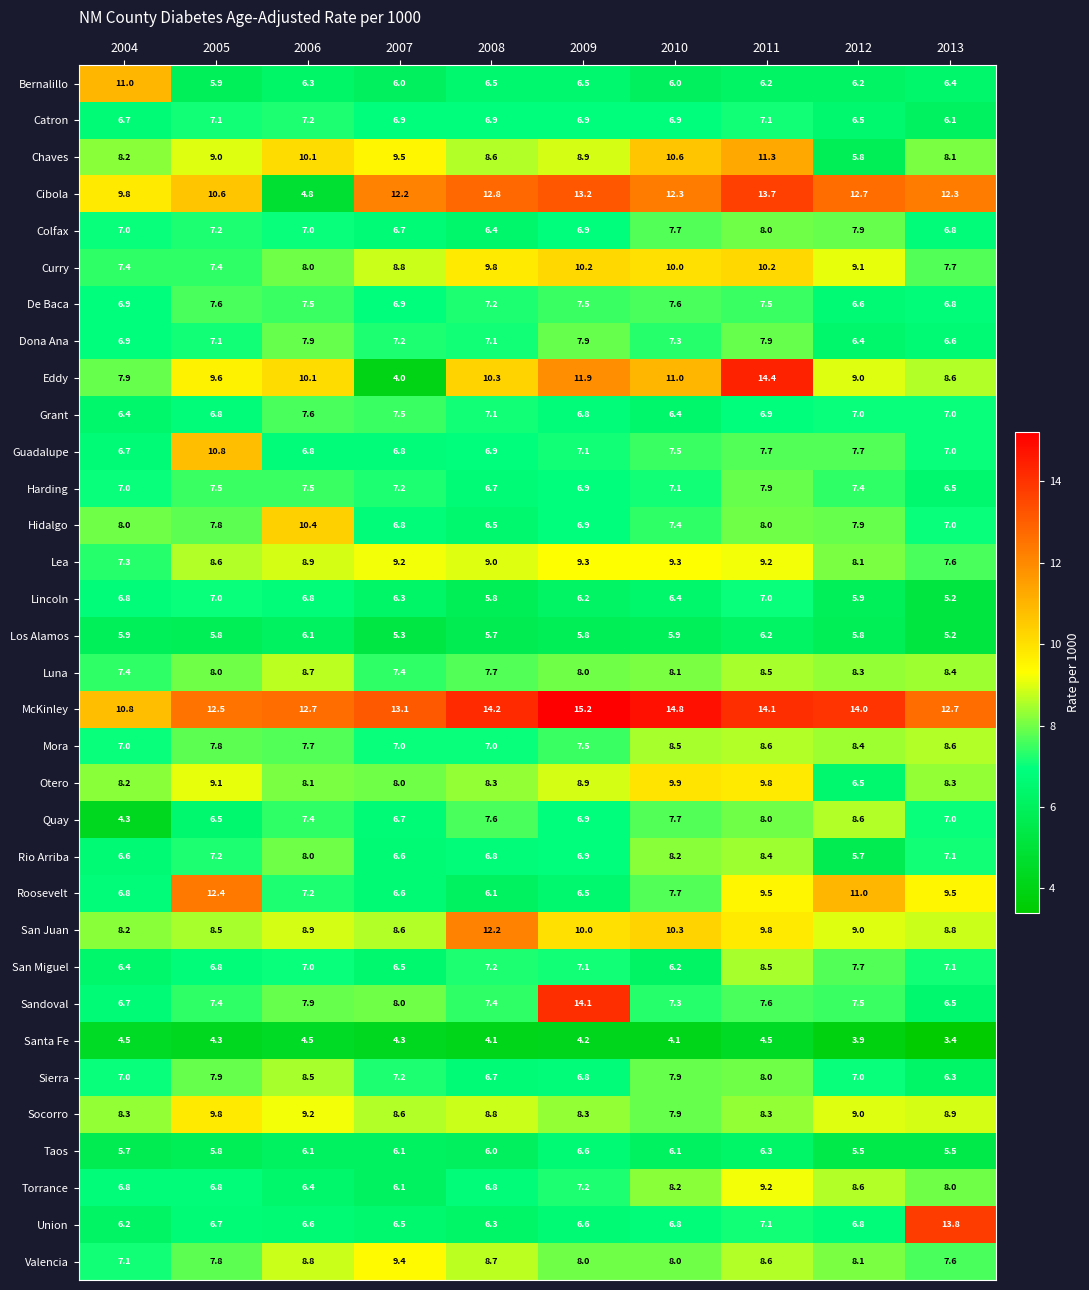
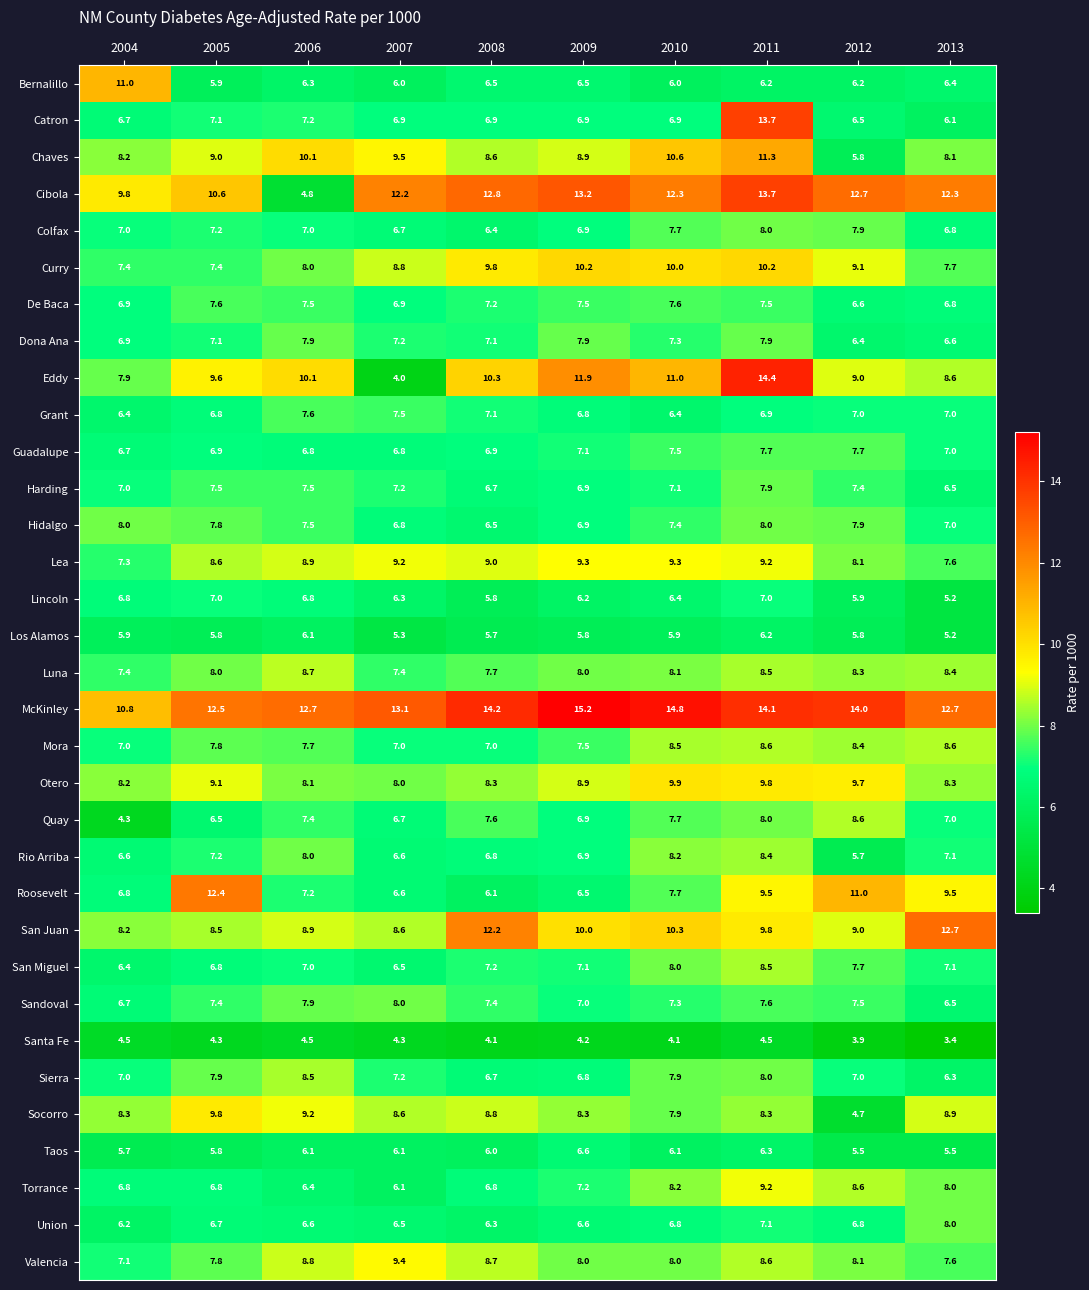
  {
    "Catron": {
      "2004": 6.7,
      "2005": 7.1,
      "2006": 7.2,
      "2007": 6.9,
      "2008": 6.9,
      "2009": 6.9,
      "2010": 6.9,
-     "2011": 7.1,
+     "2011": 13.7,
      "2012": 6.5,
      "2013": 6.1
    },
    "Guadalupe": {
      "2004": 6.7,
-     "2005": 10.8,
+     "2005": 6.9,
      "2006": 6.8,
      "2007": 6.8,
      "2008": 6.9,
      "2009": 7.1,
      "2010": 7.5,
      "2011": 7.7,
      "2012": 7.7,
      "2013": 7.0
    },
    "Hidalgo": {
      "2004": 8.0,
      "2005": 7.8,
-     "2006": 10.4,
+     "2006": 7.5,
      "2007": 6.8,
      "2008": 6.5,
      "2009": 6.9,
      "2010": 7.4,
      "2011": 8.0,
      "2012": 7.9,
      "2013": 7.0
    },
    "Otero": {
      "2004": 8.2,
      "2005": 9.1,
      "2006": 8.1,
      "2007": 8.0,
      "2008": 8.3,
      "2009": 8.9,
      "2010": 9.9,
      "2011": 9.8,
-     "2012": 6.5,
+     "2012": 9.7,
      "2013": 8.3
    },
    "San Juan": {
      "2004": 8.2,
      "2005": 8.5,
      "2006": 8.9,
      "2007": 8.6,
      "2008": 12.2,
      "2009": 10.0,
      "2010": 10.3,
      "2011": 9.8,
      "2012": 9.0,
-     "2013": 8.8
+     "2013": 12.7
    },
    "San Miguel": {
      "2004": 6.4,
      "2005": 6.8,
      "2006": 7.0,
      "2007": 6.5,
      "2008": 7.2,
      "2009": 7.1,
-     "2010": 6.2,
+     "2010": 8.0,
      "2011": 8.5,
      "2012": 7.7,
      "2013": 7.1
    },
    "Sandoval": {
      "2004": 6.7,
      "2005": 7.4,
      "2006": 7.9,
      "2007": 8.0,
      "2008": 7.4,
-     "2009": 14.1,
+     "2009": 7.0,
      "2010": 7.3,
      "2011": 7.6,
      "2012": 7.5,
      "2013": 6.5
    },
    "Socorro": {
      "2004": 8.3,
      "2005": 9.8,
      "2006": 9.2,
      "2007": 8.6,
      "2008": 8.8,
      "2009": 8.3,
      "2010": 7.9,
      "2011": 8.3,
-     "2012": 9.0,
+     "2012": 4.7,
      "2013": 8.9
    },
    "Union": {
      "2004": 6.2,
      "2005": 6.7,
      "2006": 6.6,
      "2007": 6.5,
      "2008": 6.3,
      "2009": 6.6,
      "2010": 6.8,
      "2011": 7.1,
      "2012": 6.8,
-     "2013": 13.8
+     "2013": 8.0
    }
  }
